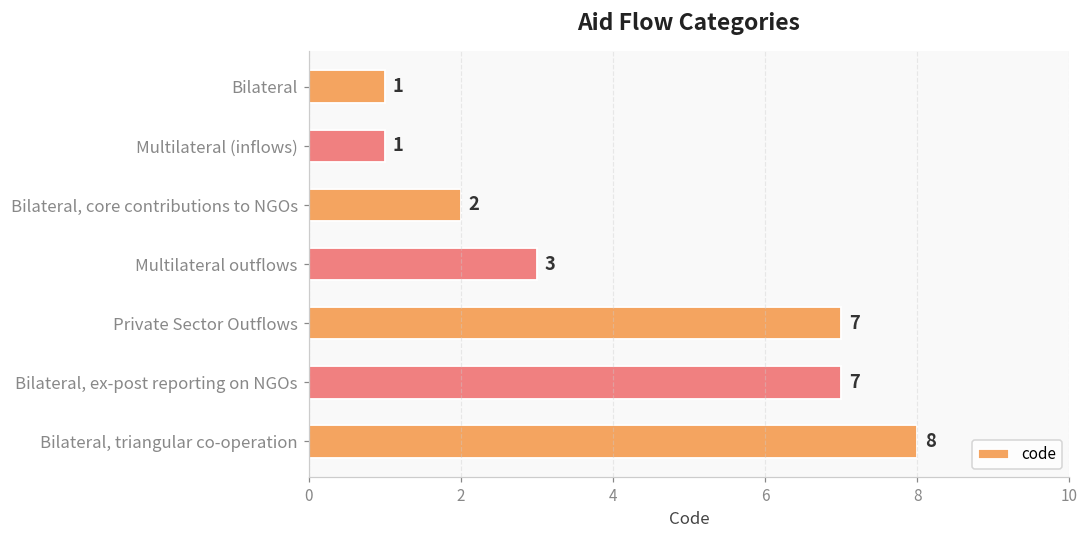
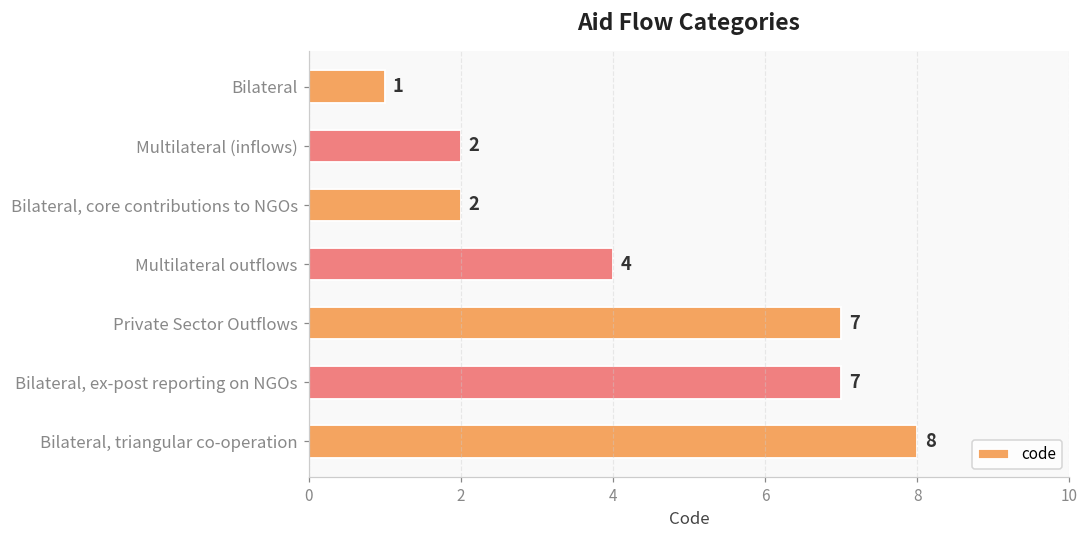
  {
    "Bilateral": 1,
-   "Multilateral (inflows)": 1,
+   "Multilateral (inflows)": 2,
    "Bilateral, core contributions to NGOs": 2,
-   "Multilateral outflows": 3,
+   "Multilateral outflows": 4,
    "Private Sector Outflows": 7,
    "Bilateral, ex-post reporting on NGOs": 7,
    "Bilateral, triangular co-operation": 8
  }
